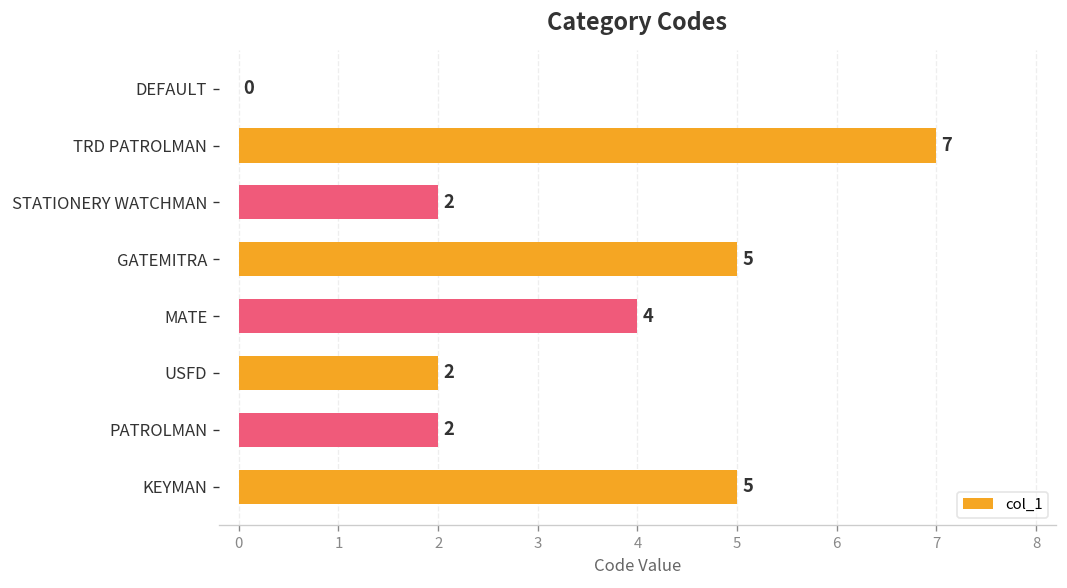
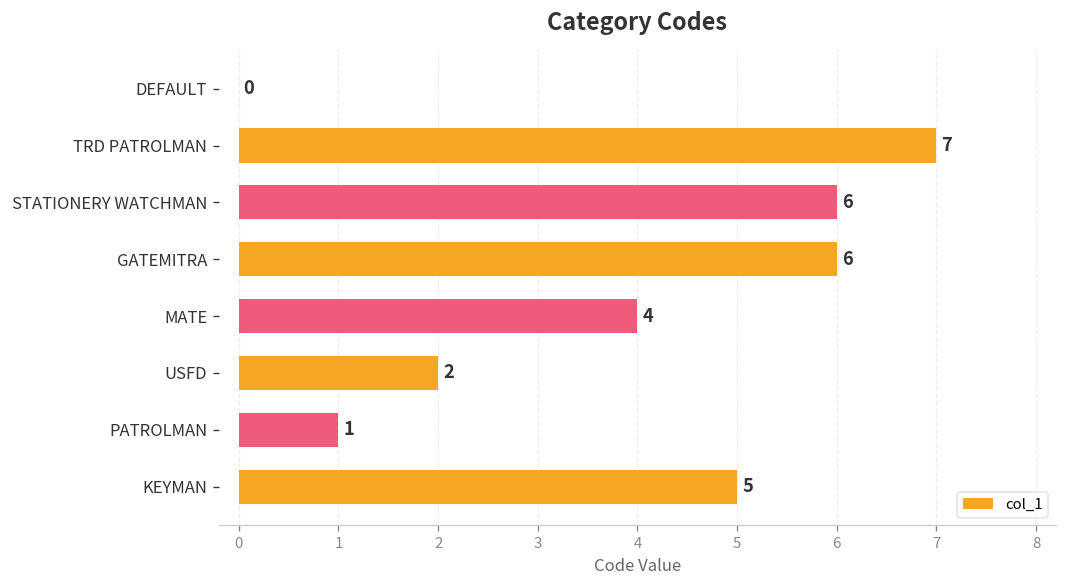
  {
    "DEFAULT": 0,
    "TRD PATROLMAN": 7,
-   "STATIONERY WATCHMAN": 2,
-   "GATEMITRA": 5,
+   "STATIONERY WATCHMAN": 6,
+   "GATEMITRA": 6,
    "MATE": 4,
    "USFD": 2,
-   "PATROLMAN": 2,
+   "PATROLMAN": 1,
    "KEYMAN": 5
  }
